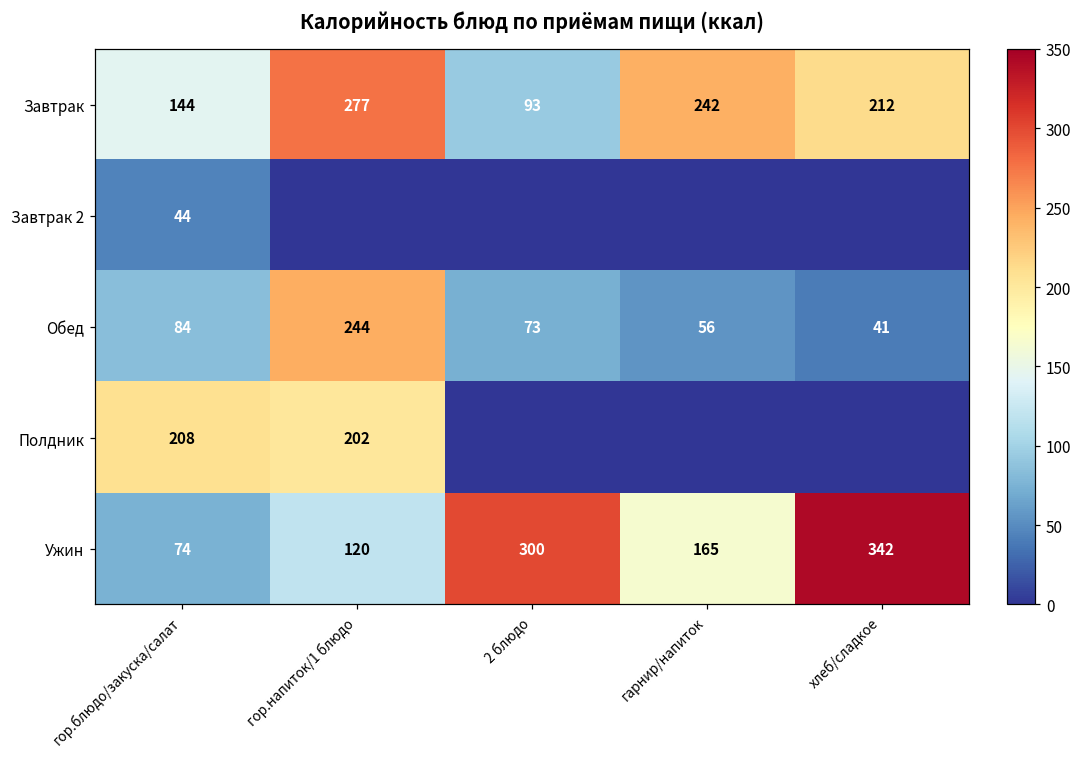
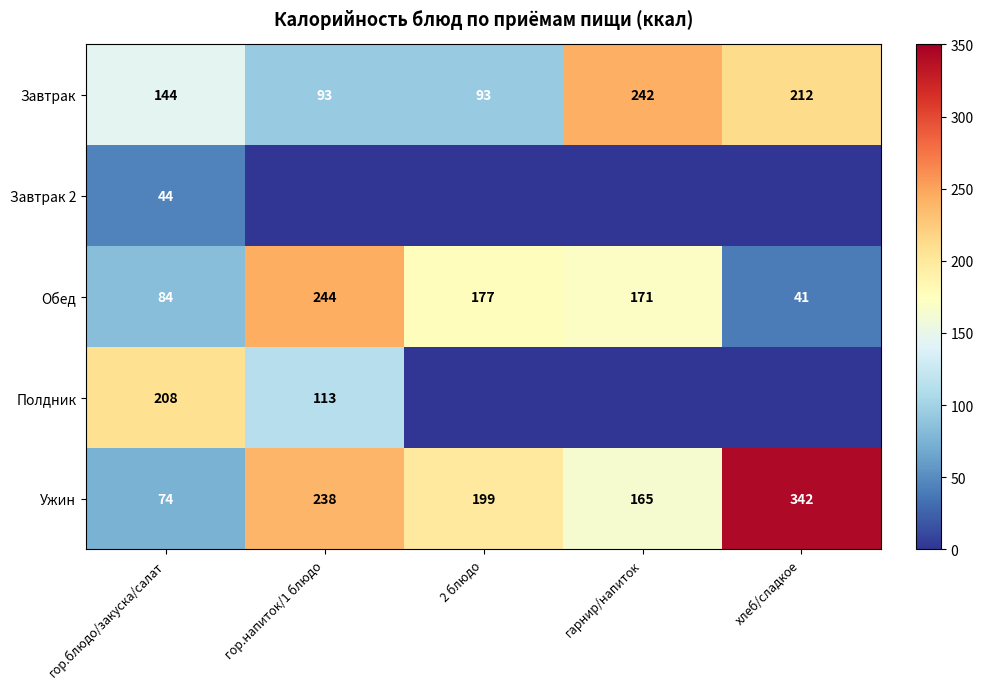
  {
    "Завтрак": {
      "гор.блюдо/закуска/салат": 144,
-     "гор.напиток/1 блюдо": 277,
+     "гор.напиток/1 блюдо": 93,
      "2 блюдо": 93,
      "гарнир/напиток": 242,
      "хлеб/сладкое": 212
    },
    "Завтрак 2": {
      "гор.блюдо/закуска/салат": 44
    },
    "Обед": {
      "гор.блюдо/закуска/салат": 84,
      "гор.напиток/1 блюдо": 244,
-     "2 блюдо": 73,
-     "гарнир/напиток": 56,
+     "2 блюдо": 177,
+     "гарнир/напиток": 171,
      "хлеб/сладкое": 41
    },
    "Полдник": {
      "гор.блюдо/закуска/салат": 208,
-     "гор.напиток/1 блюдо": 202
+     "гор.напиток/1 блюдо": 113
    },
    "Ужин": {
      "гор.блюдо/закуска/салат": 74,
-     "гор.напиток/1 блюдо": 120,
-     "2 блюдо": 300,
+     "гор.напиток/1 блюдо": 238,
+     "2 блюдо": 199,
      "гарнир/напиток": 165,
      "хлеб/сладкое": 342
    }
  }
